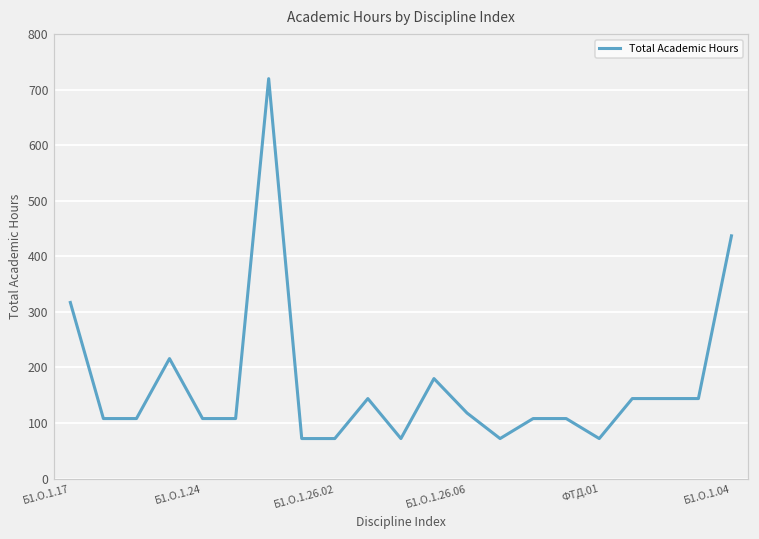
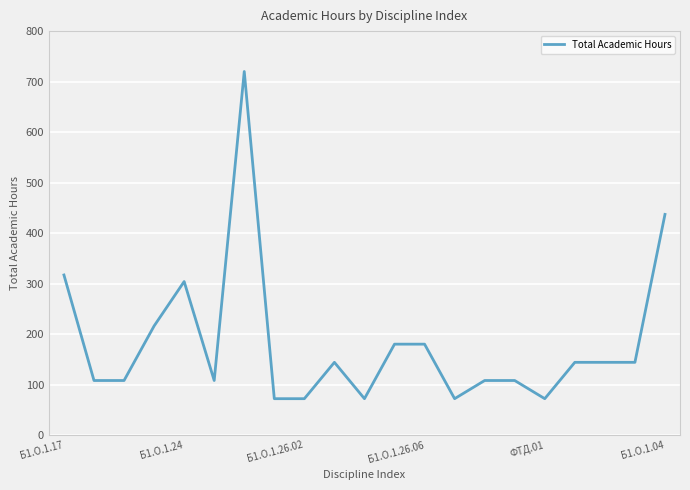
  {
    "Б1.О.1.17": 320,
-   "Б1.О.1.24": 110,
+   "Б1.О.1.24": 300,
    "Б1.О.1.26.02": 70,
-   "Б1.О.1.26.06": 120,
+   "Б1.О.1.26.06": 180,
    "ФТД.01": 70,
    "Б1.О.1.04": 440
  }
